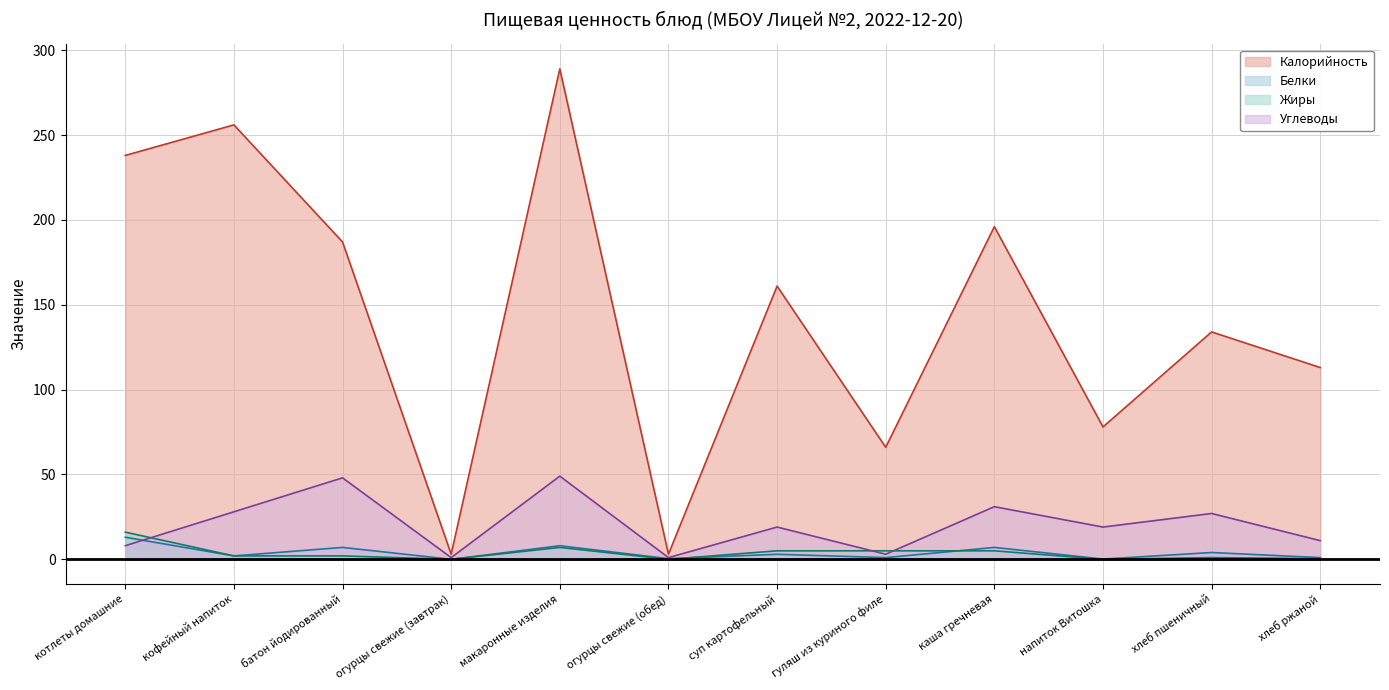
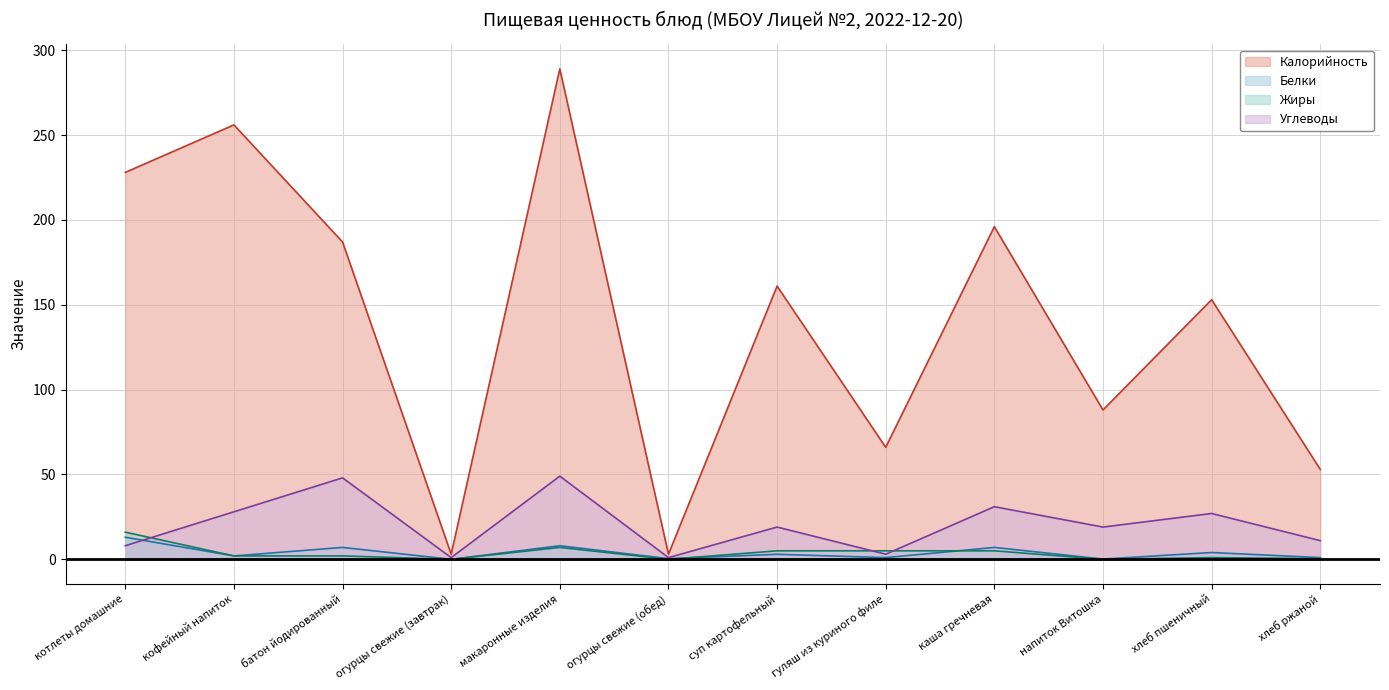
  {
    "Калорийность": {
-     "котлеты домашние": 238,
+     "котлеты домашние": 228,
      "кофейный напиток": 256,
      "батон йодированный": 187,
      "огурцы свежие (завтрак)": 3,
      "макаронные изделия": 289,
      "огурцы свежие (обед)": 3,
      "суп картофельный": 161,
      "гуляш из куриного филе": 66,
      "каша гречневая": 196,
-     "напиток Витошка": 78,
-     "хлеб пшеничный": 134,
-     "хлеб ржаной": 113
+     "напиток Витошка": 88,
+     "хлеб пшеничный": 153,
+     "хлеб ржаной": 53
    }
  }
